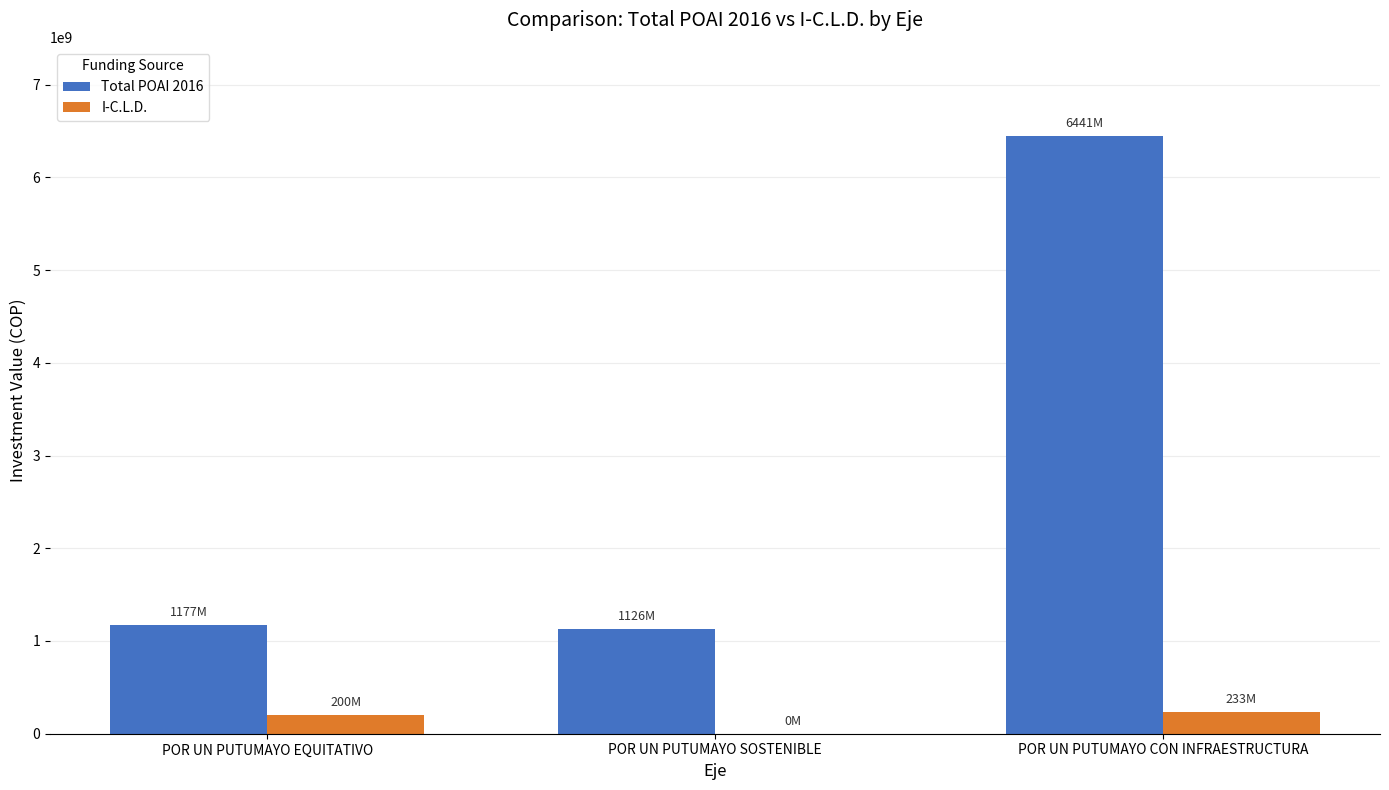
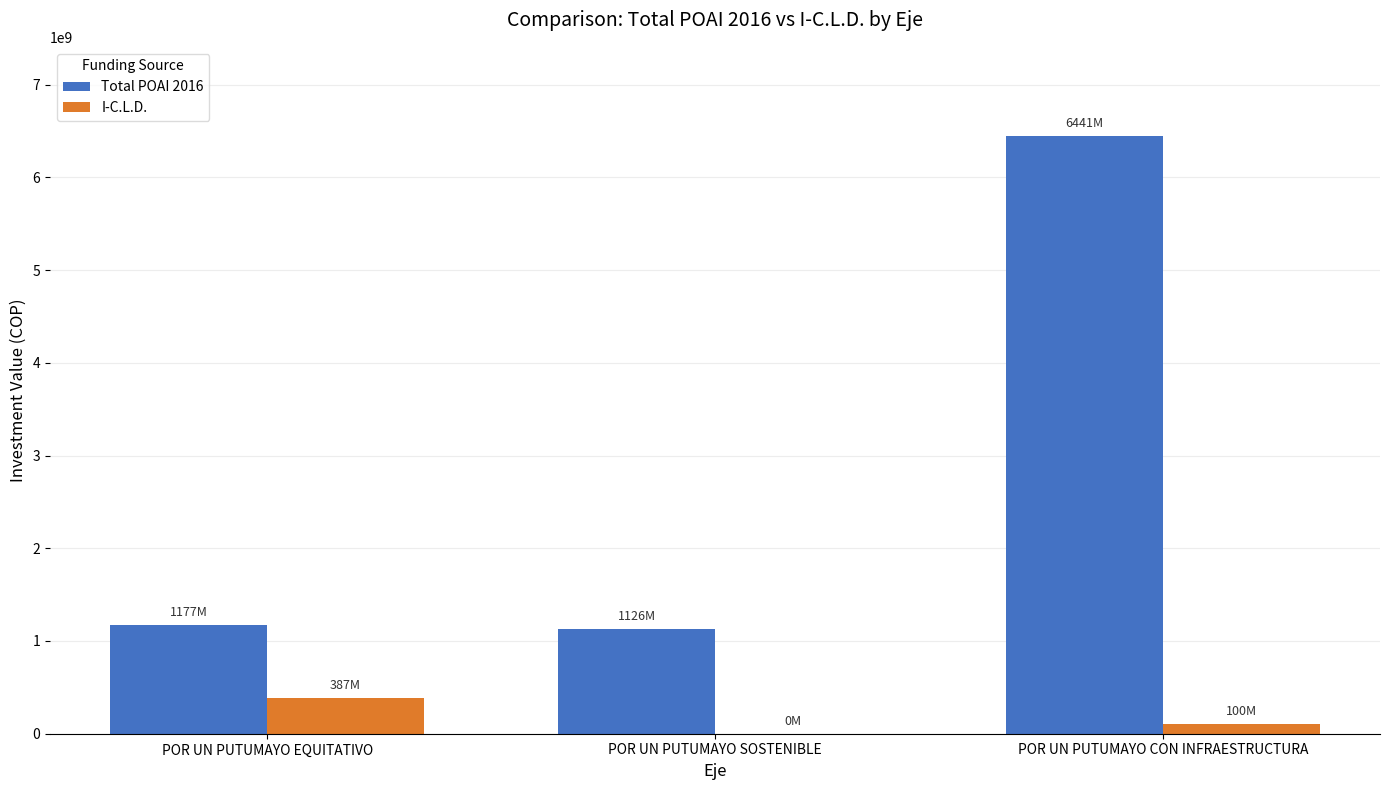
  {
    "Total POAI 2016": {
      "POR UN PUTUMAYO EQUITATIVO": "1177M",
      "POR UN PUTUMAYO SOSTENIBLE": "1126M",
      "POR UN PUTUMAYO CON INFRAESTRUCTURA": "6441M"
    },
    "I-C.L.D.": {
-     "POR UN PUTUMAYO EQUITATIVO": "200M",
+     "POR UN PUTUMAYO EQUITATIVO": "387M",
      "POR UN PUTUMAYO SOSTENIBLE": "0M",
-     "POR UN PUTUMAYO CON INFRAESTRUCTURA": "233M"
+     "POR UN PUTUMAYO CON INFRAESTRUCTURA": "100M"
    }
  }
